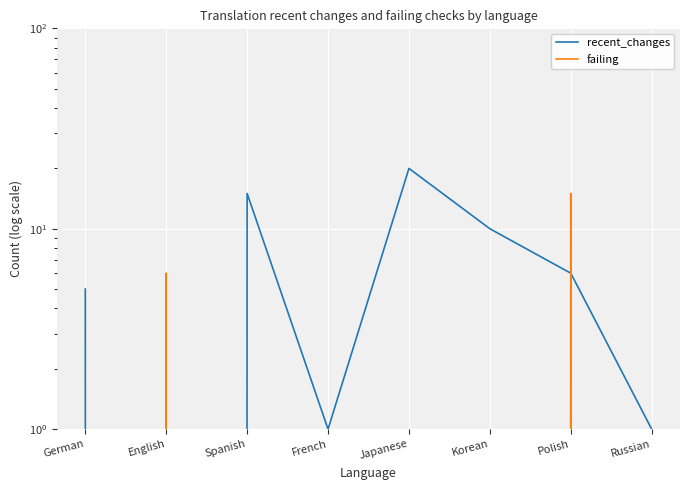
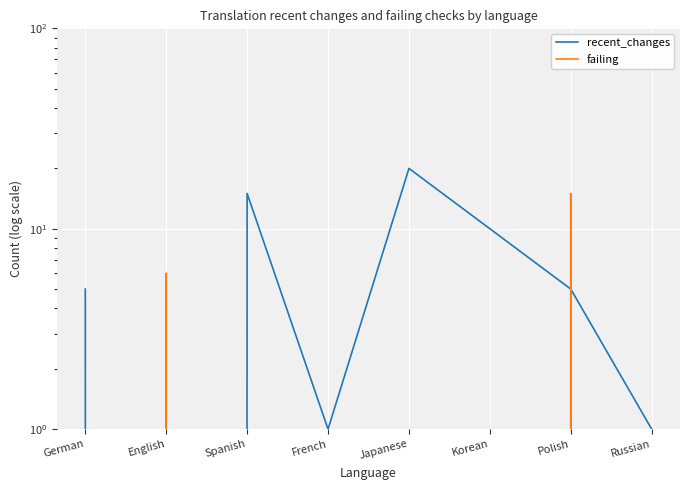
  {
    "recent_changes": {
      "German": 5,
      "Spanish": 15,
      "French": 1,
      "Japanese": 20,
      "Korean": 10,
-     "Polish": 6,
+     "Polish": 5,
      "Russian": 1
    },
    "failing": {
      "English": 6,
      "Polish": 15
    }
  }
